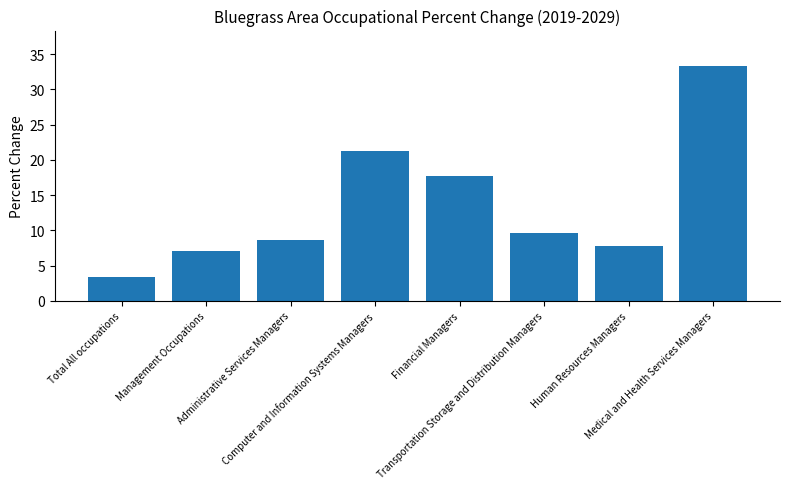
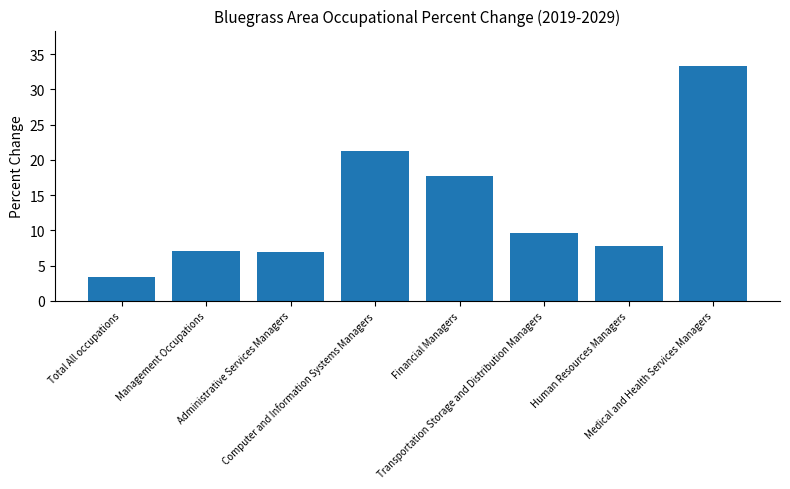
  {
    "Total All occupations": 3,
    "Management Occupations": 7,
-   "Administrative Services Managers": 9,
+   "Administrative Services Managers": 7,
    "Computer and Information Systems Managers": 21,
    "Financial Managers": 18,
    "Transportation Storage and Distribution Managers": 10,
    "Human Resources Managers": 8,
    "Medical and Health Services Managers": 33
  }
